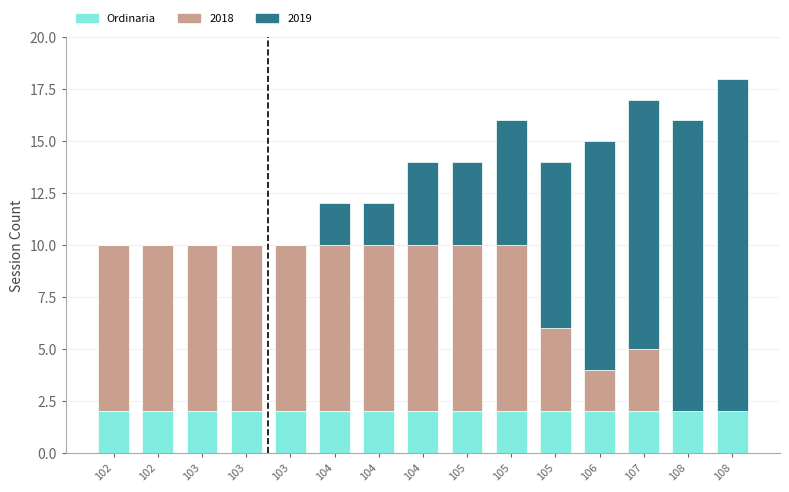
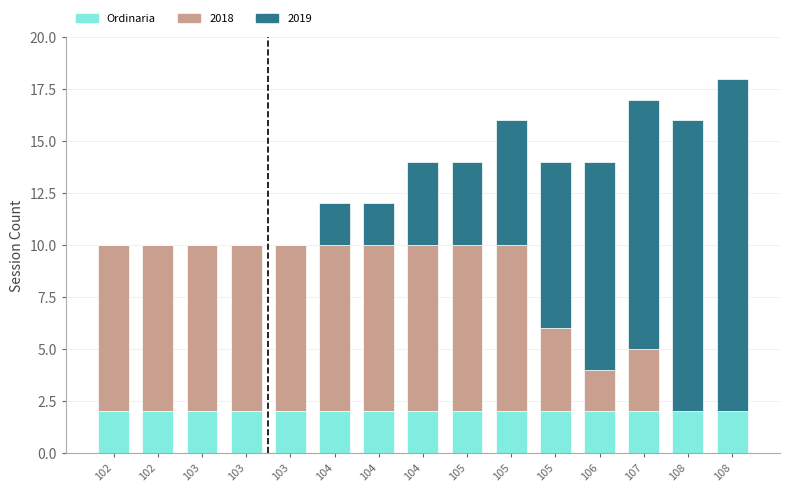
  {
    "Ordinaria": {
      "106": 2,
      "107": 2
    },
    "2018": {
      "106": 2,
      "107": 3
    },
    "2019": {
-     "106": 11,
+     "106": 10,
      "107": 12
    }
  }
